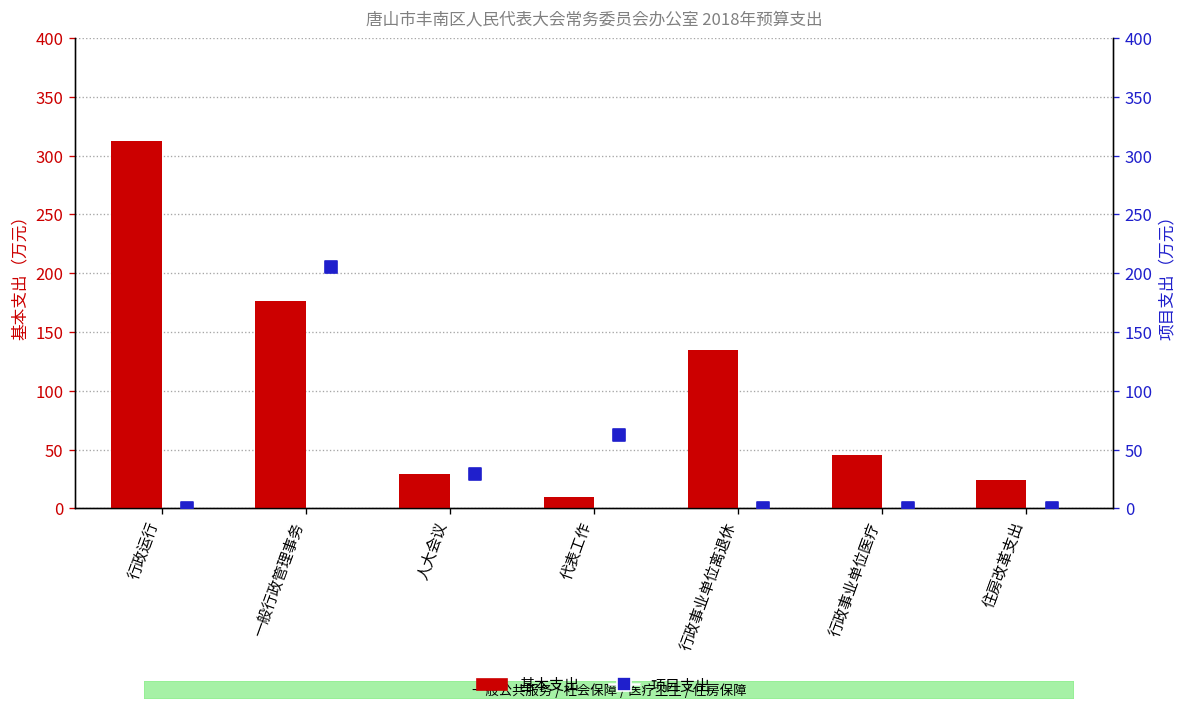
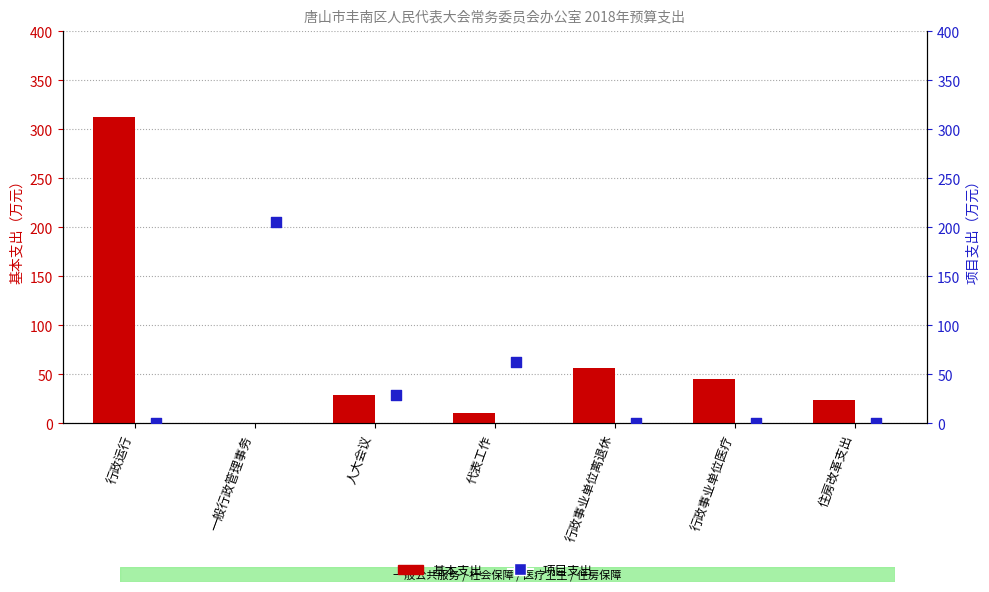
  {
    "基本支出": {
      "行政运行": 310,
-     "一般行政管理事务": 180,
+     "一般行政管理事务": 0,
      "人大会议": 30,
      "代表工作": 10,
-     "行政事业单位离退休": 130,
+     "行政事业单位离退休": 60,
      "行政事业单位医疗": 50,
      "住房改革支出": 20
    }
  }
